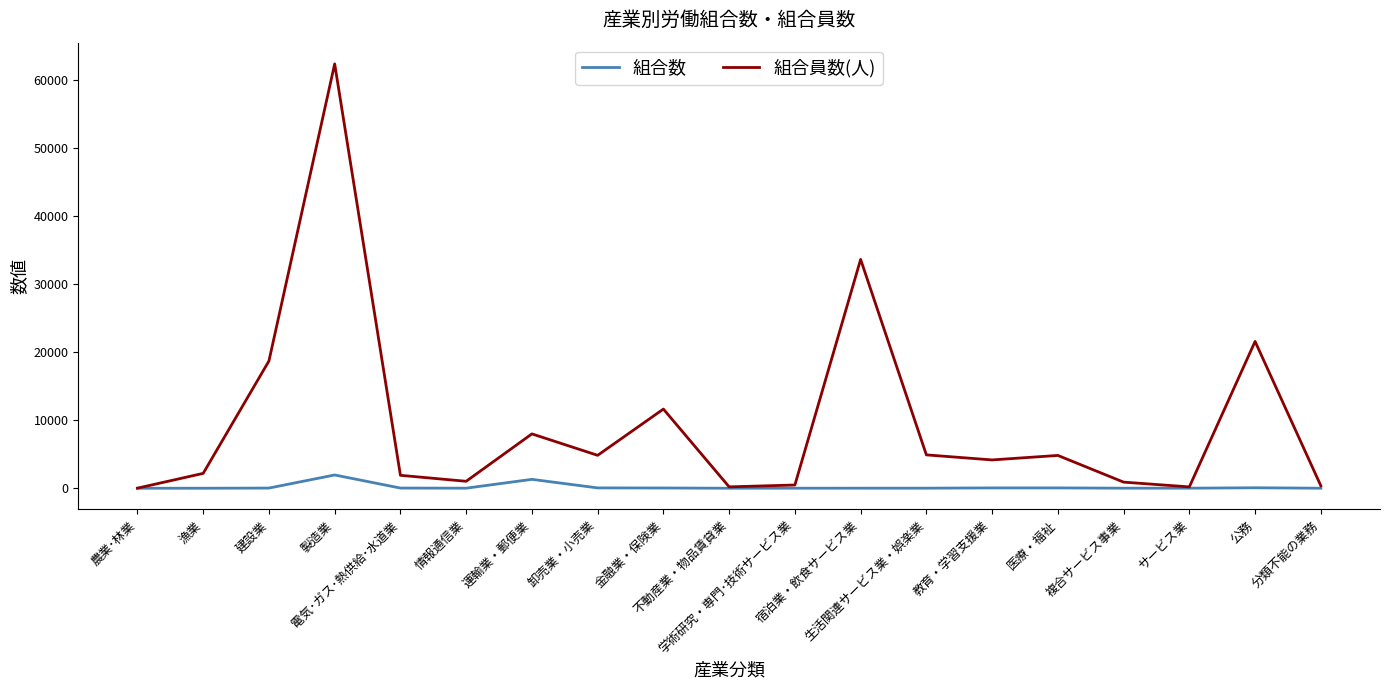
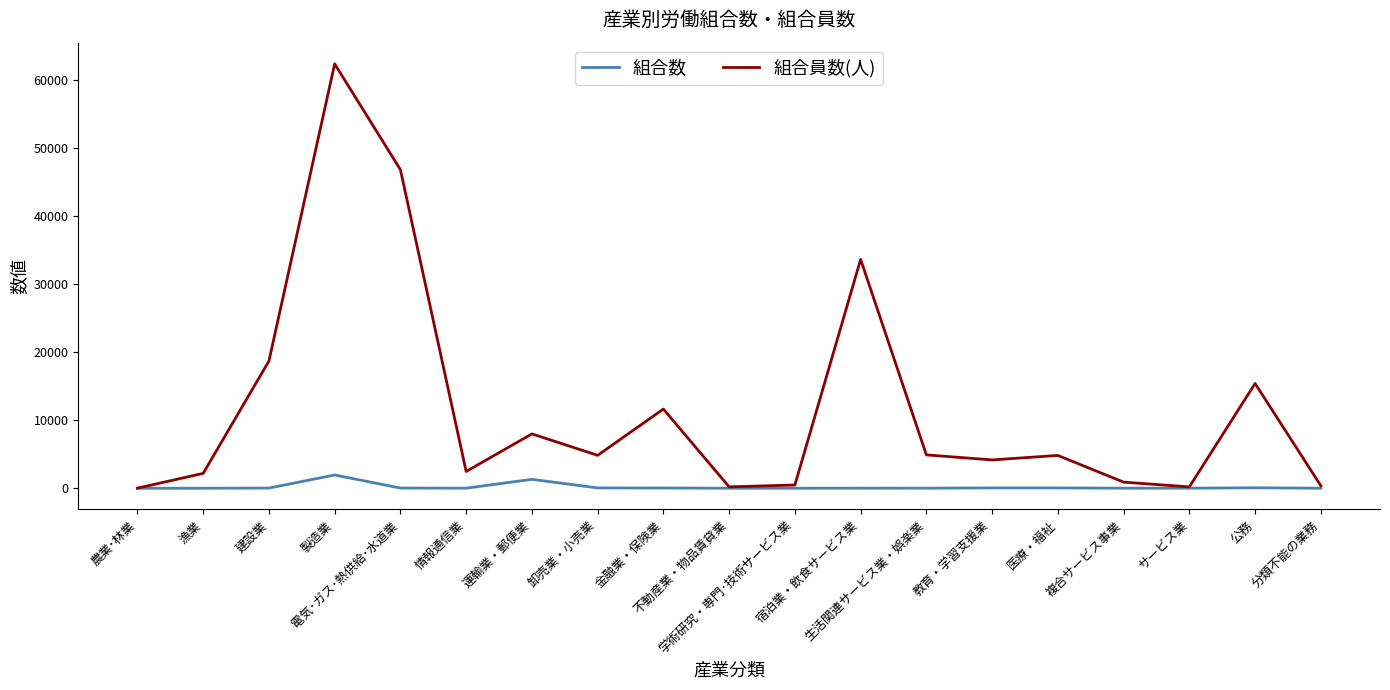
  {
    "組合数": {
      "漁業": 0,
      "建設業": 0,
      "製造業": 2000,
      "電気･ガス･熱供給･水道業": 0,
      "情報通信業": 0,
      "運輸業・郵便業": 1000,
      "卸売業・小売業": 0,
      "金融業・保険業": 0,
      "学術研究・専門･技術サービス業": 0,
      "宿泊業・飲食サービス業": 0,
      "生活関連サービス業・娯楽業": 0,
      "教育・学習支援業": 0,
      "医療・福祉": 0,
      "複合サービス事業": 0,
      "公務": 0
    },
    "組合員数(人)": {
      "漁業": 2000,
      "建設業": 19000,
      "製造業": 62000,
-     "電気･ガス･熱供給･水道業": 2000,
-     "情報通信業": 1000,
+     "電気･ガス･熱供給･水道業": 47000,
+     "情報通信業": 2000,
      "運輸業・郵便業": 8000,
      "卸売業・小売業": 5000,
      "金融業・保険業": 12000,
      "学術研究・専門･技術サービス業": 0,
      "宿泊業・飲食サービス業": 34000,
      "生活関連サービス業・娯楽業": 5000,
      "教育・学習支援業": 4000,
      "医療・福祉": 5000,
      "複合サービス事業": 1000,
-     "公務": 22000
+     "公務": 15000
    }
  }
